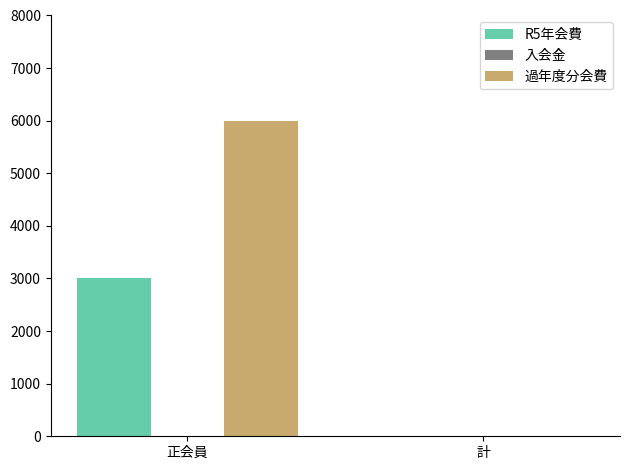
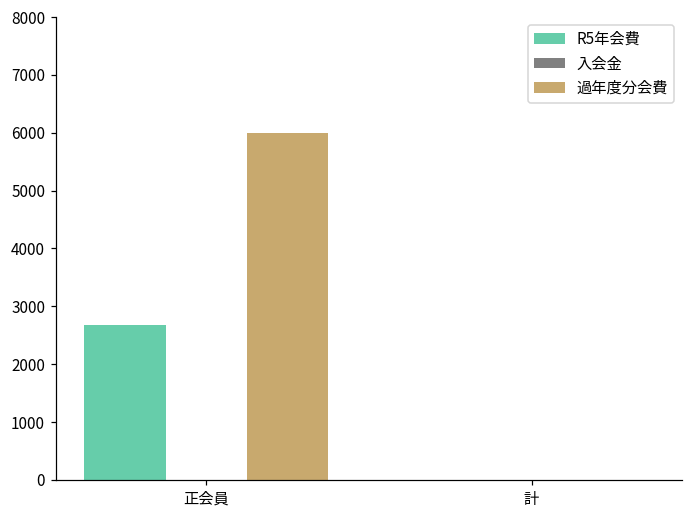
  {
    "R5年会費": {
-     "正会員": 3000,
+     "正会員": 2700,
      "計": 0
    },
    "入会金": {
      "正会員": 0,
      "計": 0
    },
    "過年度分会費": {
      "正会員": 6000,
      "計": 0
    }
  }
